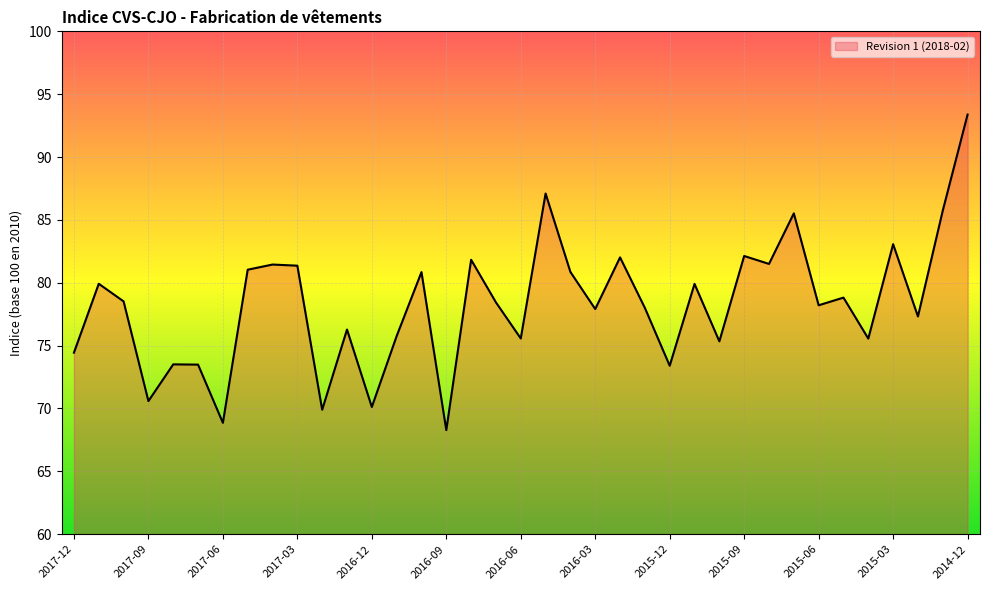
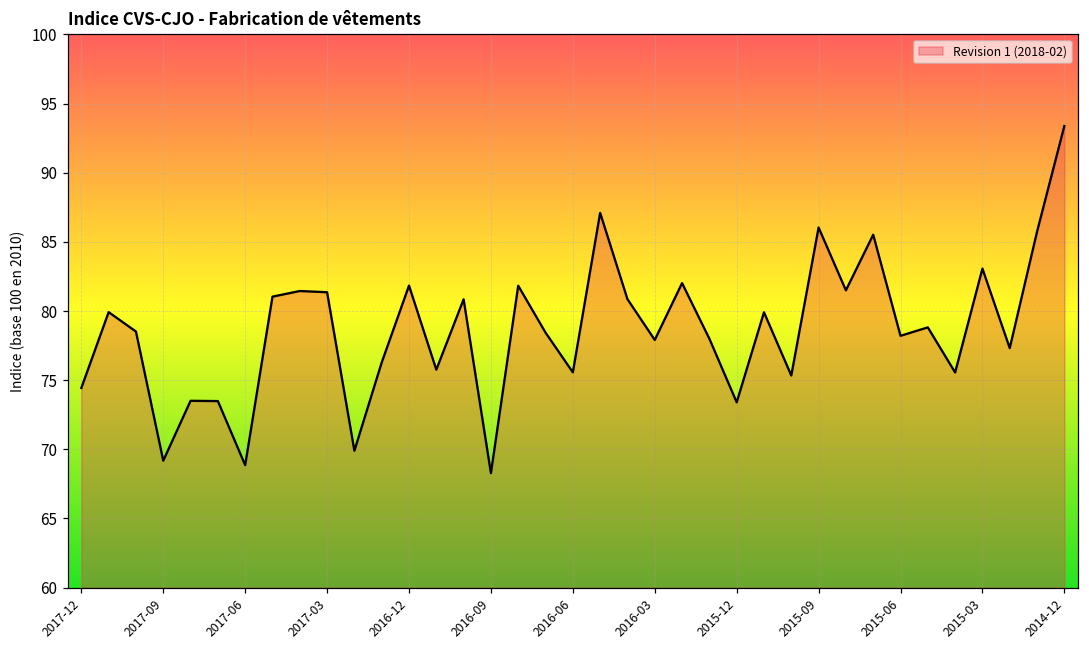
  {
    "2017-12": 74.4,
-   "2017-09": 70.6,
+   "2017-09": 69.2,
    "2017-06": 68.9,
    "2017-03": 81.4,
-   "2016-12": 70.1,
+   "2016-12": 81.8,
    "2016-09": 68.3,
    "2016-06": 75.6,
    "2016-03": 77.9,
    "2015-12": 73.4,
-   "2015-09": 82.1,
+   "2015-09": 86.0,
    "2015-06": 78.2,
    "2015-03": 83.1,
    "2014-12": 93.4
  }
